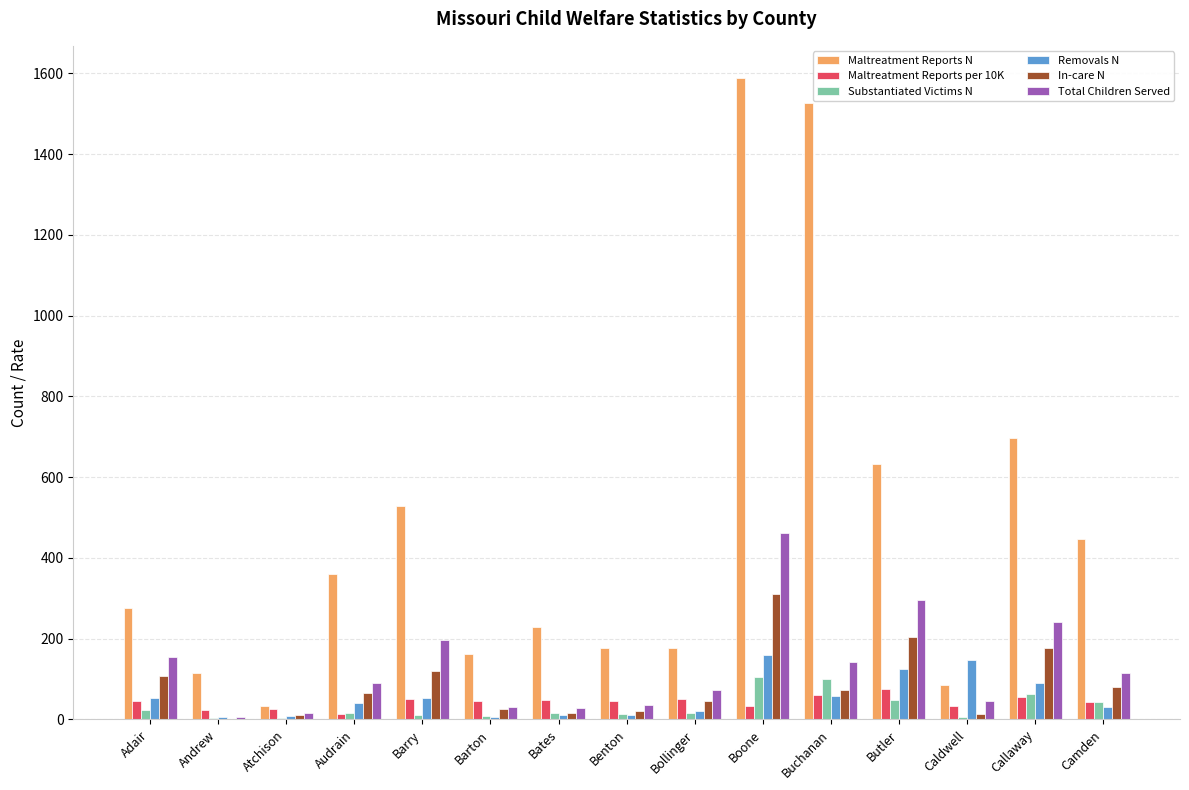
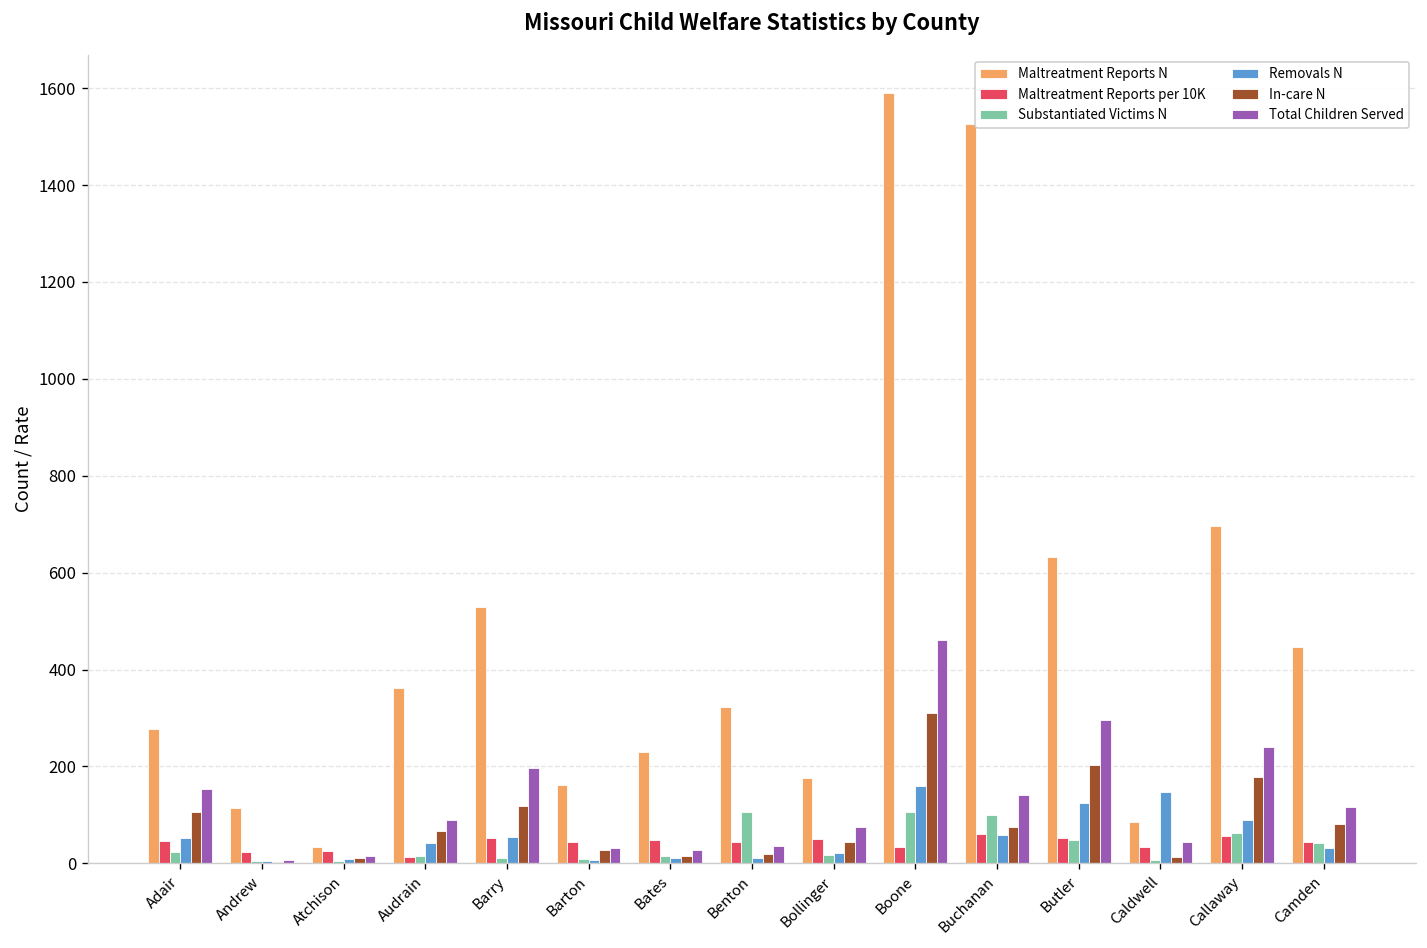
  {
    "Maltreatment Reports N": {
      "Adair": 280,
      "Andrew": 120,
      "Atchison": 30,
      "Audrain": 360,
      "Barry": 530,
      "Barton": 160,
      "Bates": 230,
-     "Benton": 180,
+     "Benton": 320,
      "Bollinger": 180,
      "Boone": 1590,
      "Buchanan": 1530,
      "Butler": 630,
      "Caldwell": 90,
      "Callaway": 700,
      "Camden": 450
    },
    "Maltreatment Reports per 10K": {
      "Adair": 50,
      "Andrew": 20,
      "Atchison": 30,
      "Audrain": 10,
      "Barry": 50,
      "Barton": 40,
      "Bates": 50,
      "Benton": 50,
      "Bollinger": 50,
      "Boone": 30,
      "Buchanan": 60,
-     "Butler": 80,
+     "Butler": 50,
      "Caldwell": 30,
      "Callaway": 60,
      "Camden": 40
    },
    "Substantiated Victims N": {
      "Adair": 20,
      "Audrain": 20,
      "Barry": 10,
      "Barton": 10,
      "Bates": 20,
-     "Benton": 10,
+     "Benton": 110,
      "Bollinger": 20,
      "Boone": 110,
      "Buchanan": 100,
      "Butler": 50,
      "Callaway": 60,
      "Camden": 40
    },
    "Removals N": {
      "Adair": 50,
      "Atchison": 10,
      "Audrain": 40,
      "Barry": 50,
      "Barton": 10,
      "Bates": 10,
      "Benton": 10,
      "Bollinger": 20,
      "Boone": 160,
      "Buchanan": 60,
      "Butler": 130,
      "Caldwell": 150,
      "Callaway": 90,
      "Camden": 30
    },
    "In-care N": {
      "Adair": 110,
      "Atchison": 10,
      "Audrain": 70,
      "Barry": 120,
      "Barton": 30,
      "Bates": 20,
      "Benton": 20,
      "Bollinger": 50,
      "Boone": 310,
      "Buchanan": 70,
      "Butler": 200,
      "Caldwell": 10,
      "Callaway": 180,
      "Camden": 80
    },
    "Total Children Served": {
      "Adair": 150,
      "Atchison": 20,
      "Audrain": 90,
      "Barry": 200,
      "Barton": 30,
      "Bates": 30,
      "Benton": 40,
      "Bollinger": 70,
      "Boone": 460,
      "Buchanan": 140,
      "Butler": 300,
      "Caldwell": 50,
      "Callaway": 240,
      "Camden": 120
    }
  }
